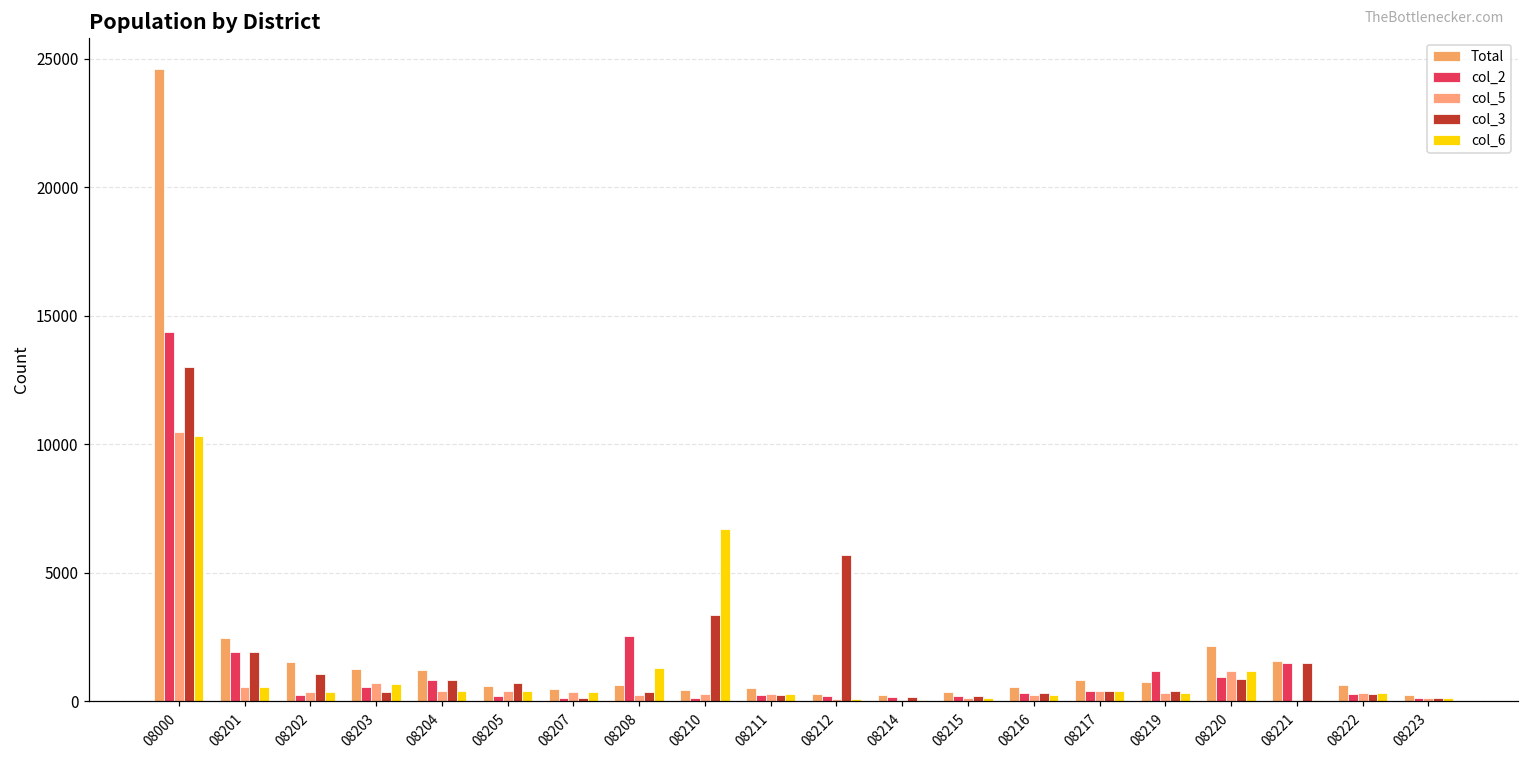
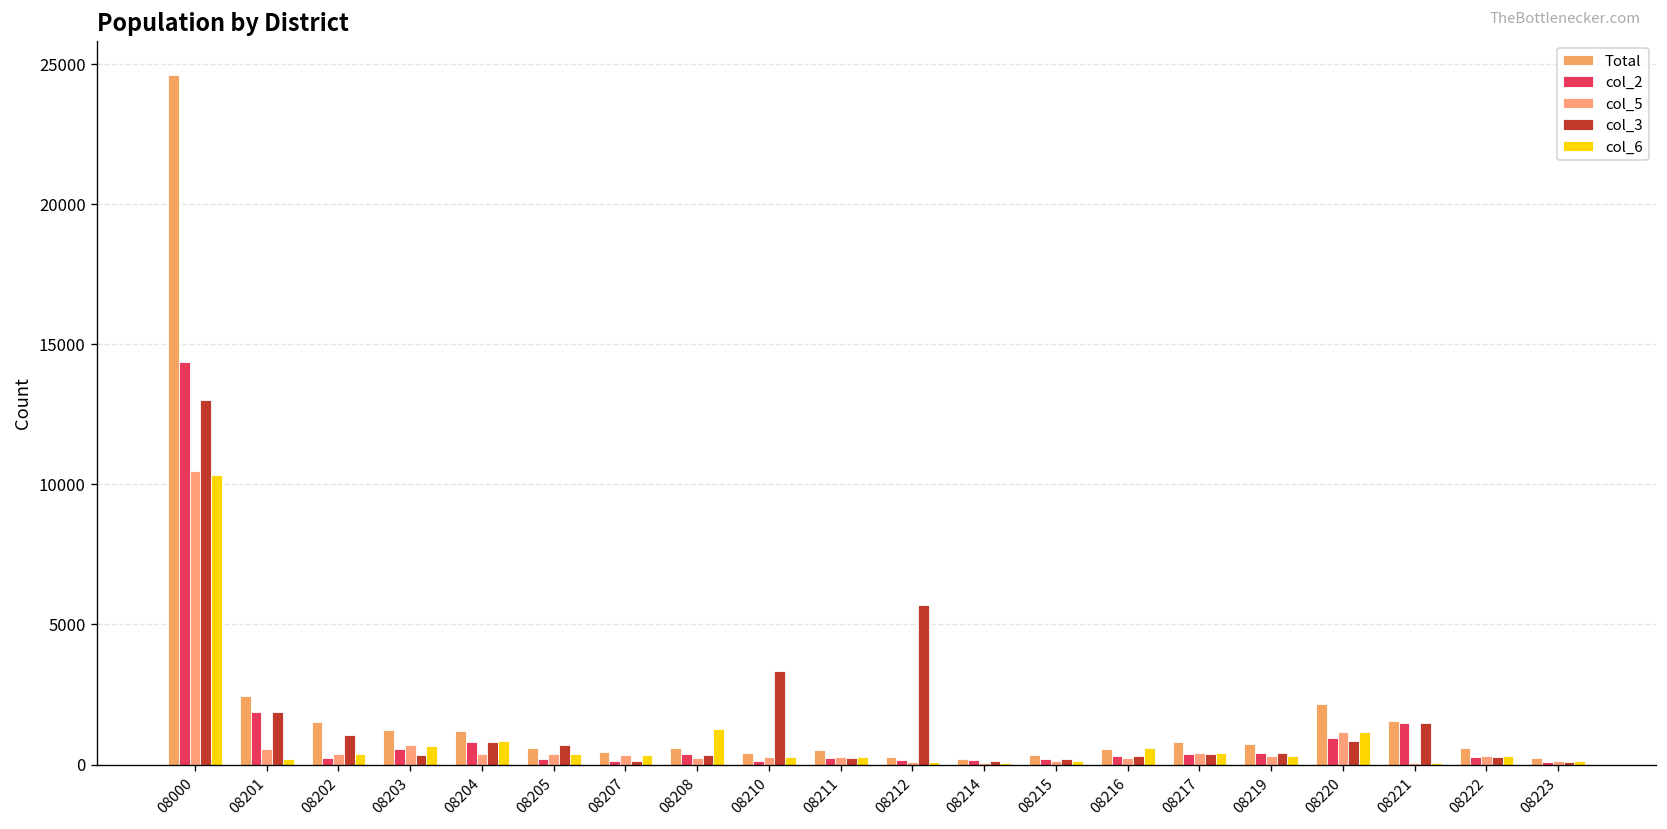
  {
    "col_2": {
      "08000": 14400,
      "08201": 1900,
      "08202": 200,
      "08203": 600,
      "08204": 800,
      "08205": 200,
      "08207": 100,
-     "08208": 2500,
+     "08208": 400,
      "08210": 100,
      "08211": 200,
      "08212": 200,
      "08214": 100,
      "08215": 200,
      "08216": 300,
      "08217": 400,
-     "08219": 1200,
+     "08219": 400,
      "08220": 900,
      "08221": 1500,
      "08222": 300
    },
    "col_3": {
      "08000": 13000,
      "08201": 1900,
      "08202": 1100,
      "08203": 400,
      "08204": 800,
      "08205": 700,
      "08207": 100,
      "08208": 300,
      "08210": 3300,
      "08211": 200,
      "08212": 5700,
      "08214": 100,
      "08215": 200,
      "08216": 300,
      "08217": 400,
      "08219": 400,
      "08220": 800,
      "08221": 1500,
      "08222": 300
    },
    "col_6": {
      "08000": 10300,
-     "08201": 600,
+     "08201": 200,
      "08202": 400,
      "08203": 700,
-     "08204": 400,
+     "08204": 800,
      "08205": 400,
      "08207": 300,
      "08208": 1300,
-     "08210": 6700,
+     "08210": 300,
      "08211": 300,
      "08215": 100,
-     "08216": 200,
+     "08216": 600,
      "08217": 400,
      "08219": 300,
      "08220": 1200,
      "08222": 300,
      "08223": 100
    }
  }
